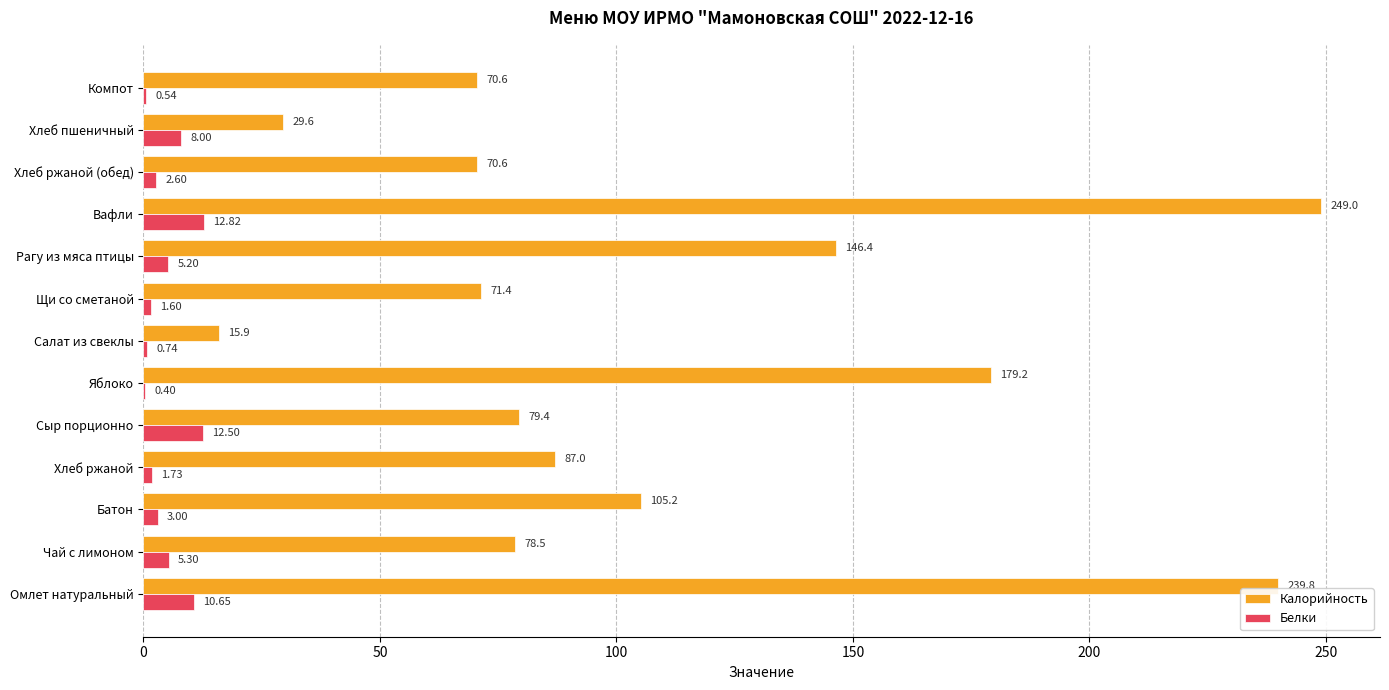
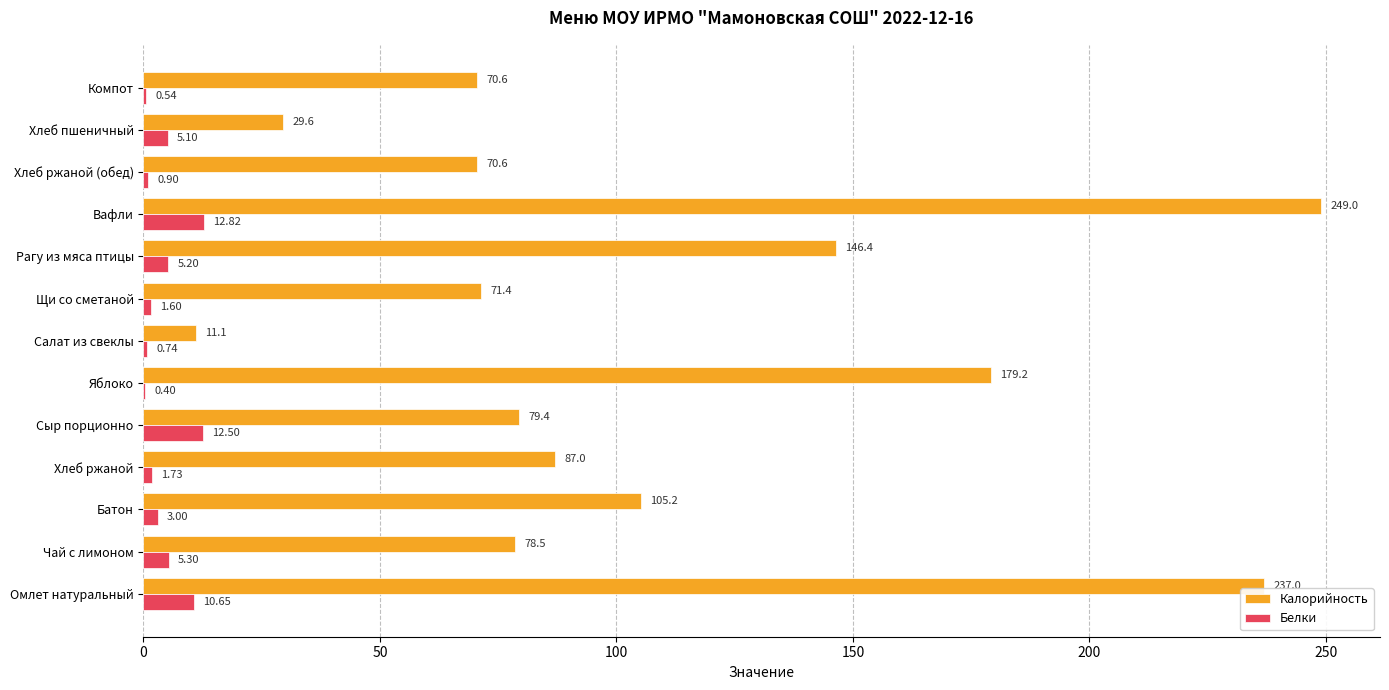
  {
    "Калорийность": {
      "Компот": 70.6,
      "Хлеб пшеничный": 29.6,
      "Хлеб ржаной (обед)": 70.6,
      "Вафли": 249.0,
      "Рагу из мяса птицы": 146.4,
      "Щи со сметаной": 71.4,
-     "Салат из свеклы": 15.9,
+     "Салат из свеклы": 11.1,
      "Яблоко": 179.2,
      "Сыр порционно": 79.4,
      "Хлеб ржаной": 87.0,
      "Батон": 105.2,
      "Чай с лимоном": 78.5,
-     "Омлет натуральный": 240
+     "Омлет натуральный": 237
    },
    "Белки": {
      "Компот": 0.54,
-     "Хлеб пшеничный": 8.00,
-     "Хлеб ржаной (обед)": 2.60,
+     "Хлеб пшеничный": 5.10,
+     "Хлеб ржаной (обед)": 0.90,
      "Вафли": 12.82,
      "Рагу из мяса птицы": 5.20,
      "Щи со сметаной": 1.60,
      "Салат из свеклы": 0.74,
      "Яблоко": 0.40,
      "Сыр порционно": 12.50,
      "Хлеб ржаной": 1.73,
      "Батон": 3.00,
      "Чай с лимоном": 5.30,
      "Омлет натуральный": 10.65
    }
  }
